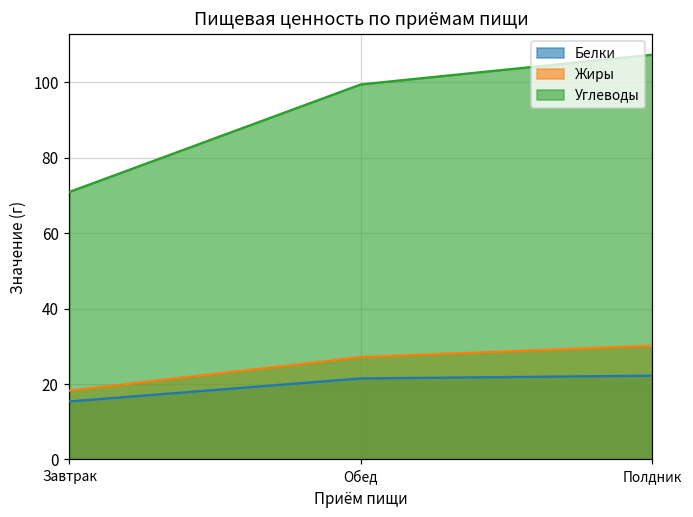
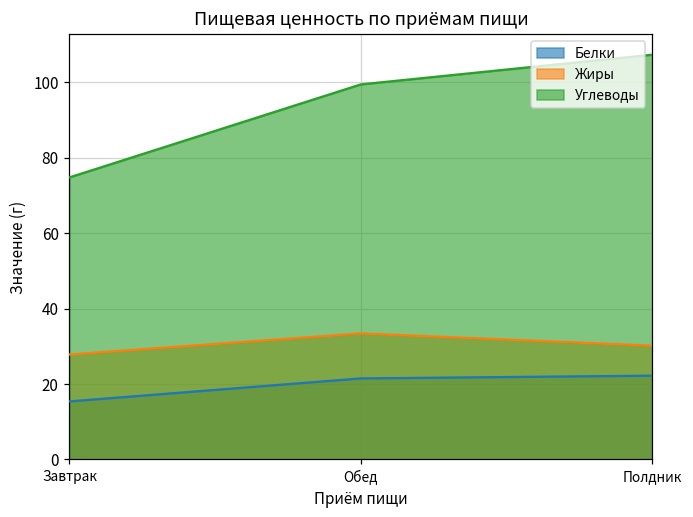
  {
    "Белки": {
      "Завтрак": 15,
      "Обед": 22,
      "Полдник": 22
    },
    "Жиры": {
-     "Завтрак": 18,
-     "Обед": 27,
+     "Завтрак": 28,
+     "Обед": 33,
      "Полдник": 30
    },
    "Углеводы": {
-     "Завтрак": 71,
+     "Завтрак": 75,
      "Обед": 99,
      "Полдник": 107
    }
  }
